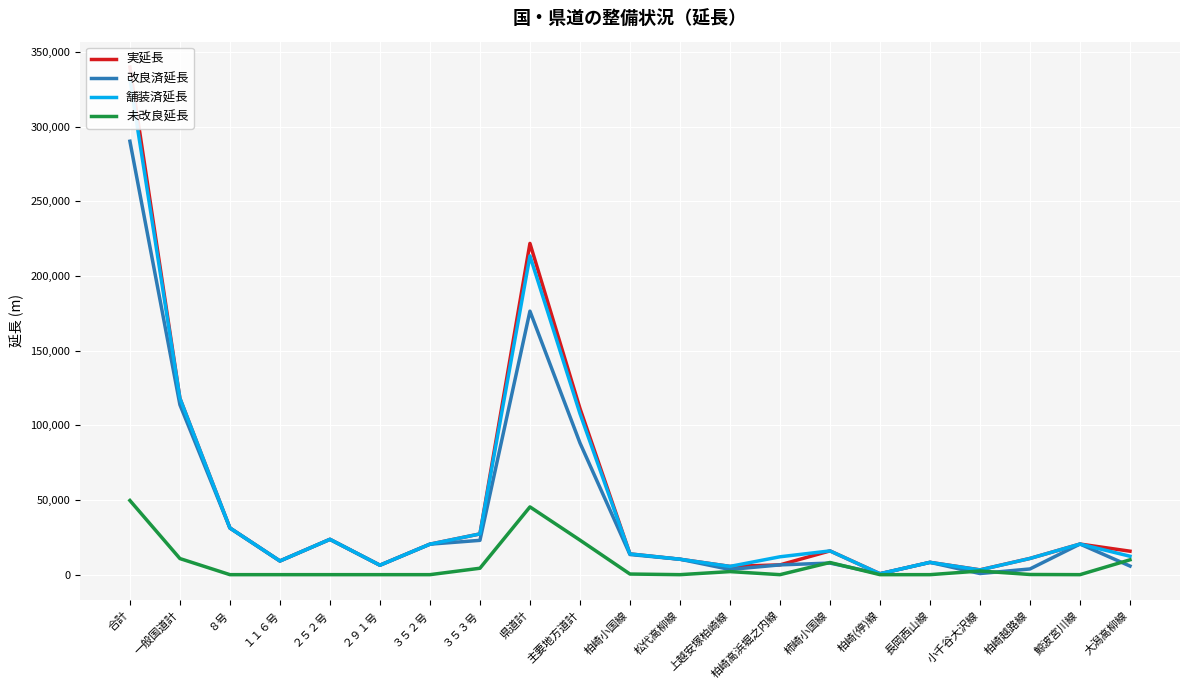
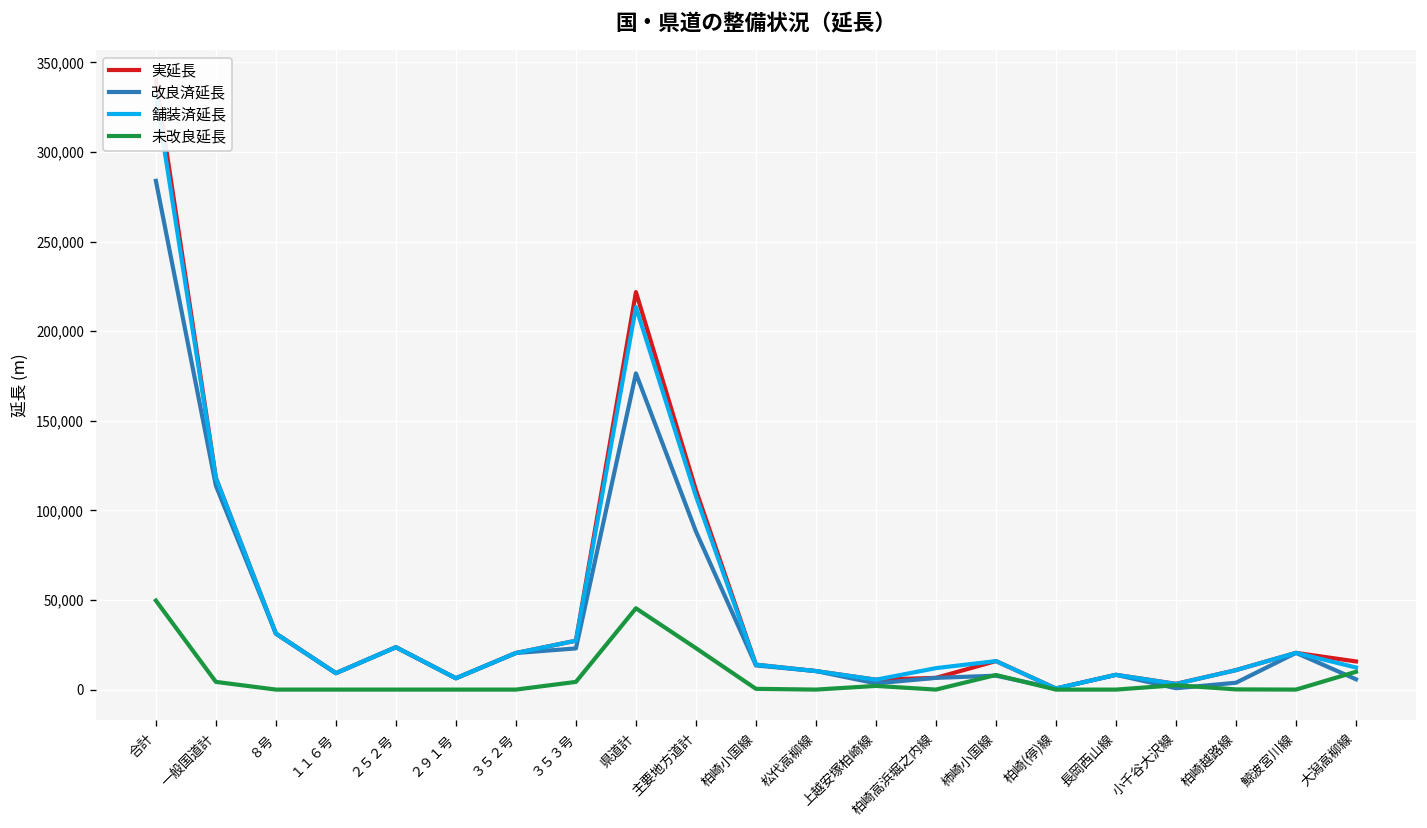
  {
    "実延長": {
      "県道計": "222,000",
      "主要地方道計": "111,000",
      "大潟高柳線": "16,000"
    },
    "改良済延長": {
-     "合計": "290,000",
+     "合計": "284,000",
      "一般国道計": "114,000",
      "３５３号": "23,000",
      "県道計": "176,000",
      "主要地方道計": "88,000",
      "柏崎越路線": "4,000",
      "大潟高柳線": "6,000"
    },
    "舗装済延長": {
      "県道計": "213,000",
      "主要地方道計": "108,000",
      "柏崎高浜堀之内線": "12,000",
      "大潟高柳線": "12,000"
    },
    "未改良延長": {
      "合計": "50,000",
-     "一般国道計": "11,000",
+     "一般国道計": "4,000",
      "８号": "0",
      "１１６号": "0",
      "２５２号": "0",
      "２９１号": "0",
      "３５２号": "0",
      "３５３号": "4,000",
      "県道計": "45,000",
      "主要地方道計": "23,000",
      "柏崎小国線": "0",
      "松代高柳線": "0",
      "柏崎高浜堀之内線": "0",
      "長岡西山線": "0",
      "柏崎越路線": "0",
      "鯨波宮川線": "0",
      "大潟高柳線": "10,000"
    }
  }
